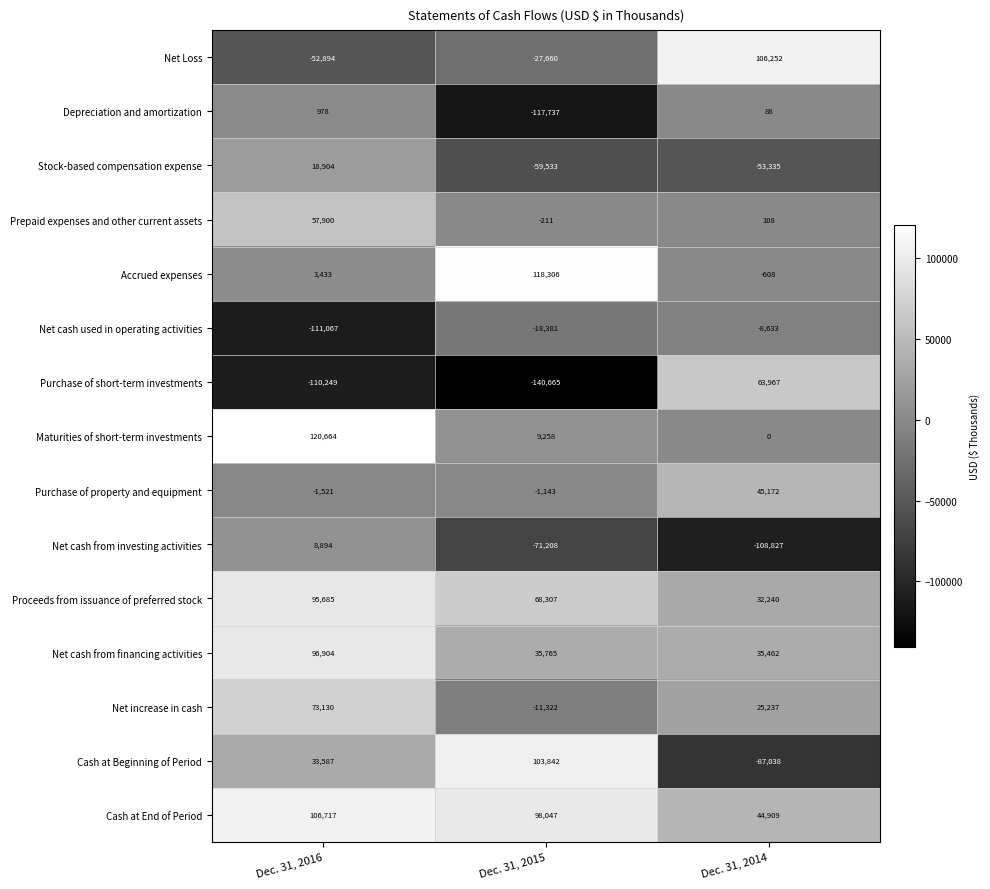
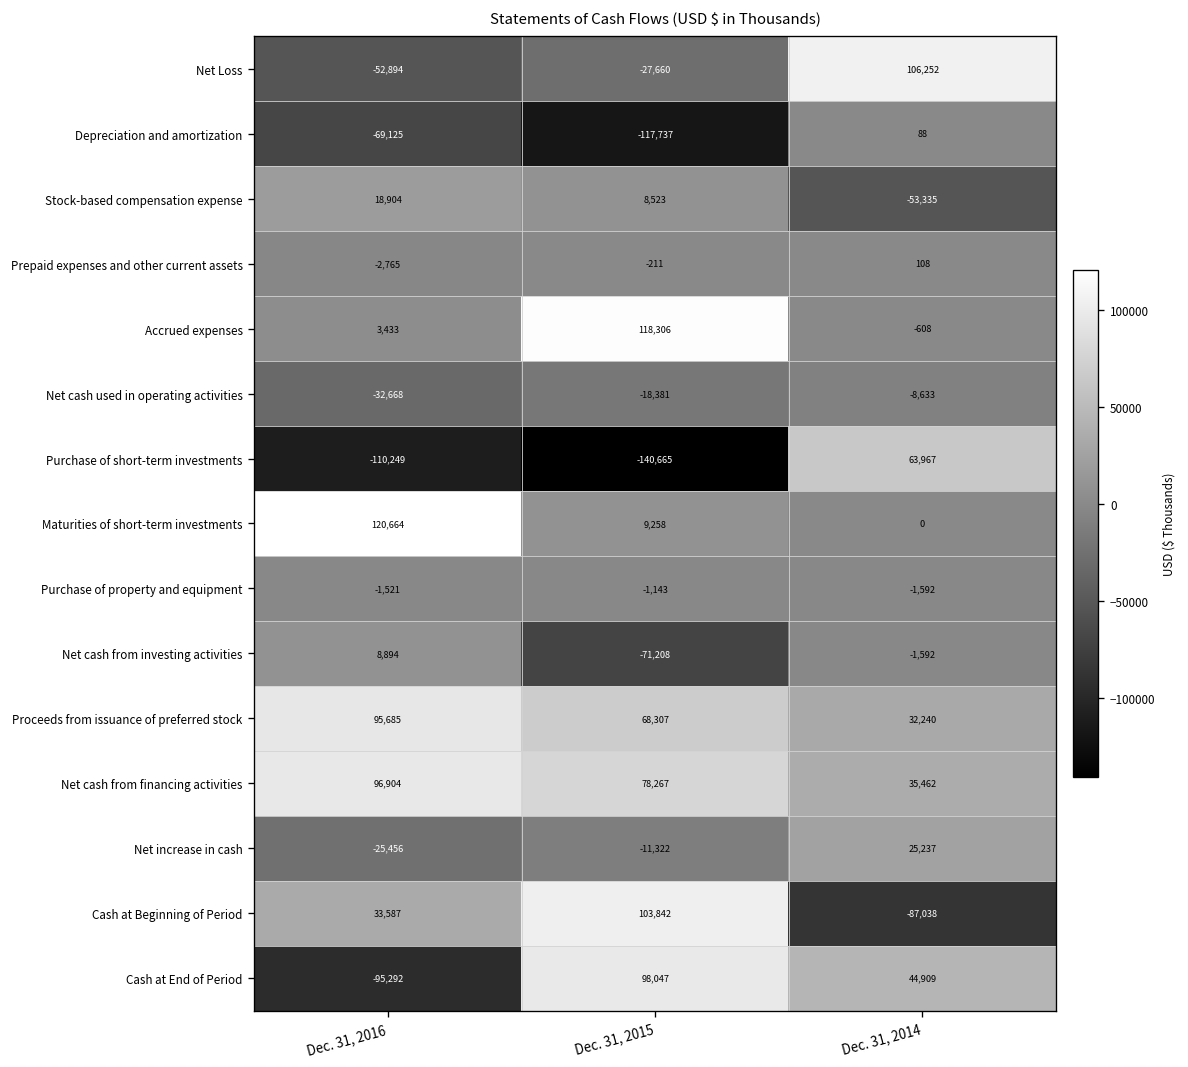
  {
    "Net Loss": {
      "Dec. 31, 2016": "-52,894",
      "Dec. 31, 2015": "-27,660",
      "Dec. 31, 2014": "106,252"
    },
    "Depreciation and amortization": {
-     "Dec. 31, 2016": "978",
+     "Dec. 31, 2016": "-69,125",
      "Dec. 31, 2015": "-117,737",
      "Dec. 31, 2014": "88"
    },
    "Stock-based compensation expense": {
      "Dec. 31, 2016": "18,904",
-     "Dec. 31, 2015": "-59,533",
+     "Dec. 31, 2015": "8,523",
      "Dec. 31, 2014": "-53,335"
    },
    "Prepaid expenses and other current assets": {
-     "Dec. 31, 2016": "57,900",
+     "Dec. 31, 2016": "-2,765",
      "Dec. 31, 2015": "-211",
      "Dec. 31, 2014": "108"
    },
    "Accrued expenses": {
      "Dec. 31, 2016": "3,433",
      "Dec. 31, 2015": "118,306",
      "Dec. 31, 2014": "-608"
    },
    "Net cash used in operating activities": {
-     "Dec. 31, 2016": "-111,067",
+     "Dec. 31, 2016": "-32,668",
      "Dec. 31, 2015": "-18,381",
      "Dec. 31, 2014": "-8,633"
    },
    "Purchase of short-term investments": {
      "Dec. 31, 2016": "-110,249",
      "Dec. 31, 2015": "-140,665",
      "Dec. 31, 2014": "63,967"
    },
    "Maturities of short-term investments": {
      "Dec. 31, 2016": "120,664",
      "Dec. 31, 2015": "9,258",
      "Dec. 31, 2014": "0"
    },
    "Purchase of property and equipment": {
      "Dec. 31, 2016": "-1,521",
      "Dec. 31, 2015": "-1,143",
-     "Dec. 31, 2014": "45,172"
+     "Dec. 31, 2014": "-1,592"
    },
    "Net cash from investing activities": {
      "Dec. 31, 2016": "8,894",
      "Dec. 31, 2015": "-71,208",
-     "Dec. 31, 2014": "-108,827"
+     "Dec. 31, 2014": "-1,592"
    },
    "Proceeds from issuance of preferred stock": {
      "Dec. 31, 2016": "95,685",
      "Dec. 31, 2015": "68,307",
      "Dec. 31, 2014": "32,240"
    },
    "Net cash from financing activities": {
      "Dec. 31, 2016": "96,904",
-     "Dec. 31, 2015": "35,765",
+     "Dec. 31, 2015": "78,267",
      "Dec. 31, 2014": "35,462"
    },
    "Net increase in cash": {
-     "Dec. 31, 2016": "73,130",
+     "Dec. 31, 2016": "-25,456",
      "Dec. 31, 2015": "-11,322",
      "Dec. 31, 2014": "25,237"
    },
    "Cash at Beginning of Period": {
      "Dec. 31, 2016": "33,587",
      "Dec. 31, 2015": "103,842",
      "Dec. 31, 2014": "-87,038"
    },
    "Cash at End of Period": {
-     "Dec. 31, 2016": "106,717",
+     "Dec. 31, 2016": "-95,292",
      "Dec. 31, 2015": "98,047",
      "Dec. 31, 2014": "44,909"
    }
  }
